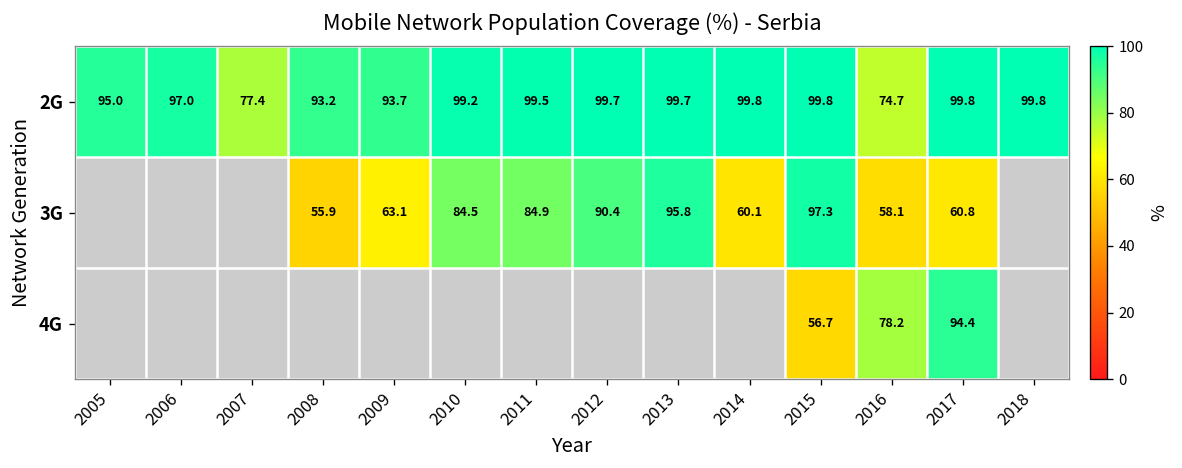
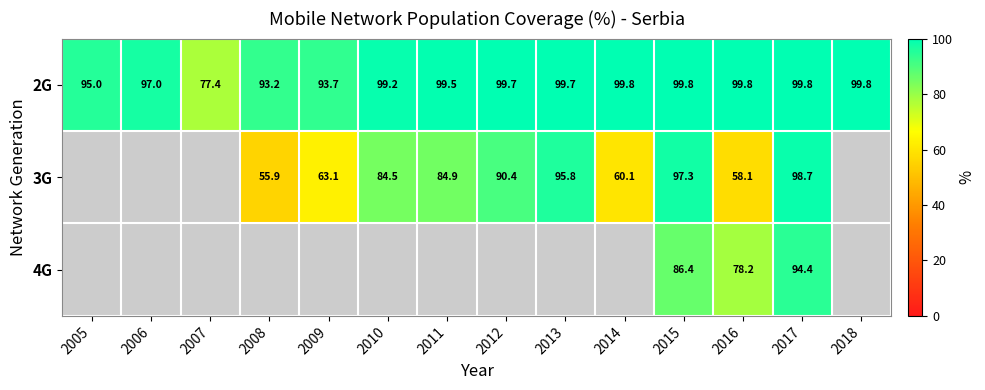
  {
    "2G": {
      "2005": 95.0,
      "2006": 97.0,
      "2007": 77.4,
      "2008": 93.2,
      "2009": 93.7,
      "2010": 99.2,
      "2011": 99.5,
      "2012": 99.7,
      "2013": 99.7,
      "2014": 99.8,
      "2015": 99.8,
-     "2016": 74.7,
+     "2016": 99.8,
      "2017": 99.8,
      "2018": 99.8
    },
    "3G": {
      "2008": 55.9,
      "2009": 63.1,
      "2010": 84.5,
      "2011": 84.9,
      "2012": 90.4,
      "2013": 95.8,
      "2014": 60.1,
      "2015": 97.3,
      "2016": 58.1,
-     "2017": 60.8
+     "2017": 98.7
    },
    "4G": {
-     "2015": 56.7,
+     "2015": 86.4,
      "2016": 78.2,
      "2017": 94.4
    }
  }
